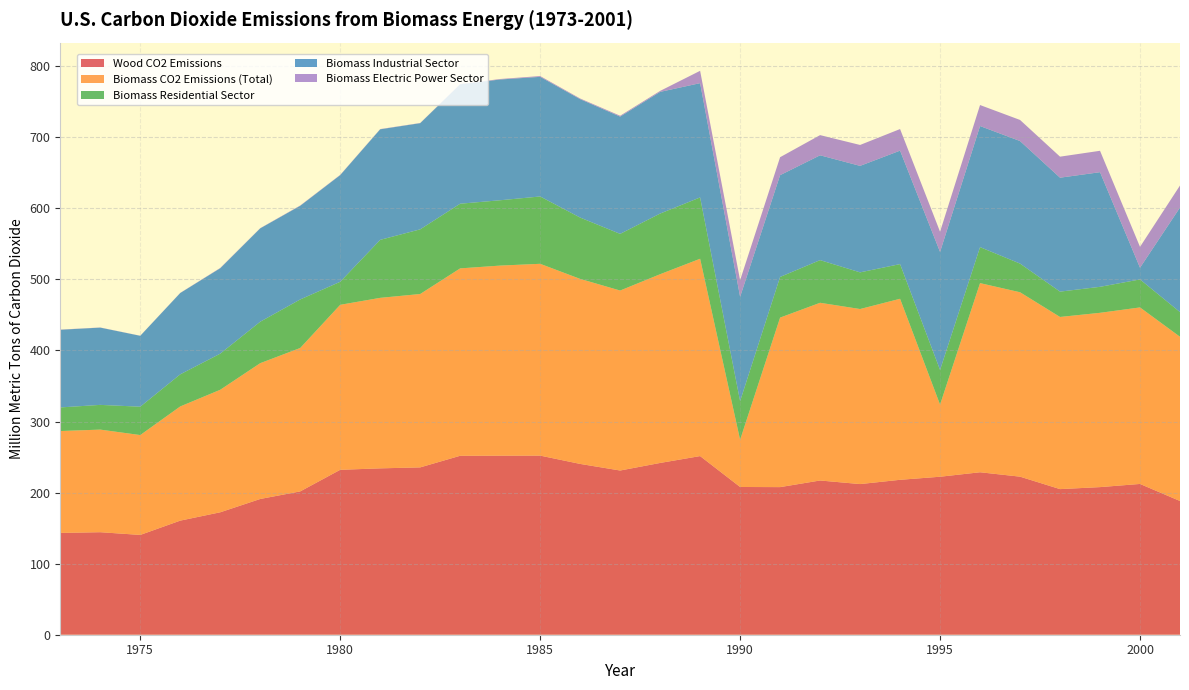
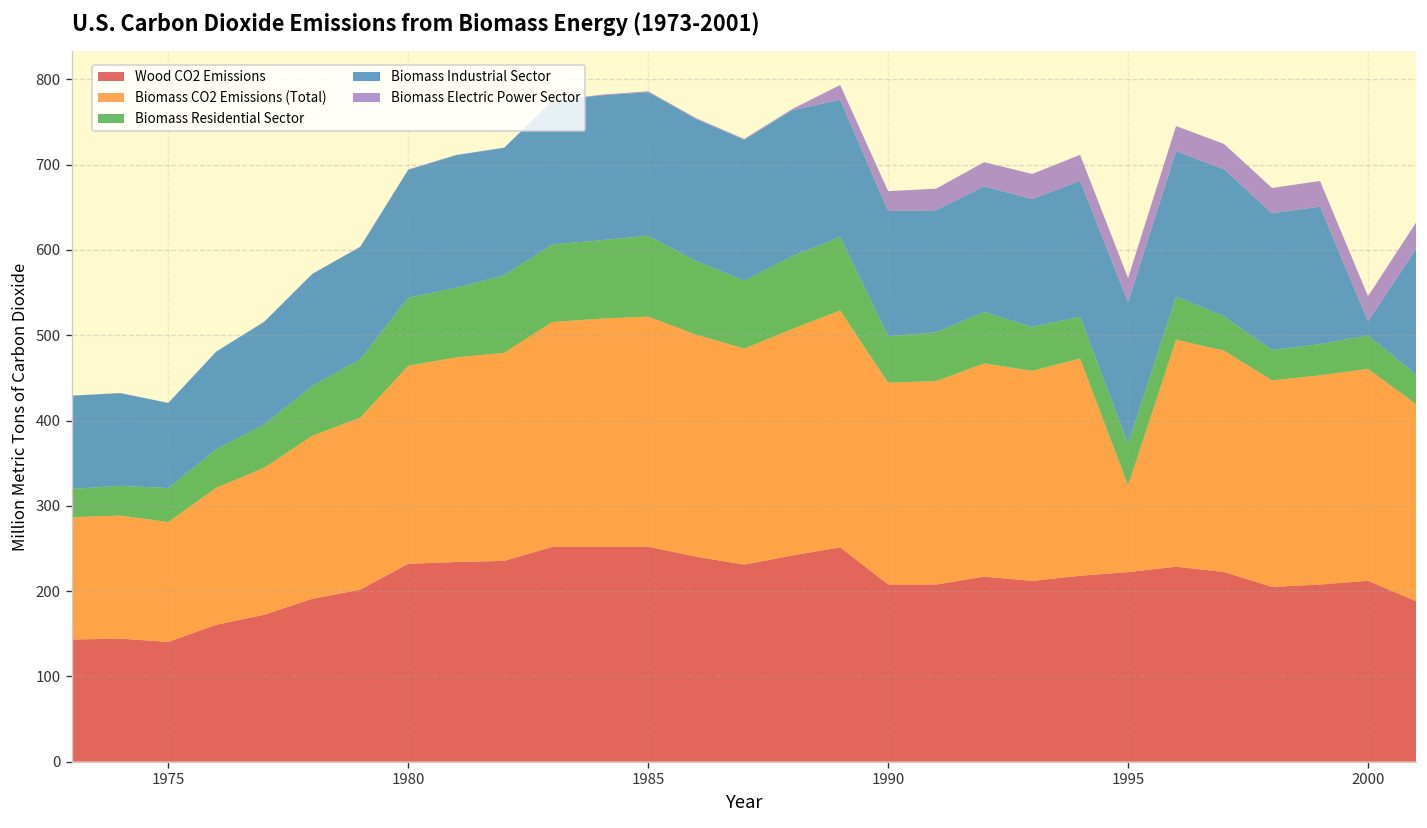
  {
    "Wood CO2 Emissions": {
      "1975": 140,
      "1980": 230,
      "1985": 250,
      "1990": 210,
      "1995": 220,
      "2000": 210
    },
    "Biomass CO2 Emissions (Total)": {
      "1975": 140,
      "1980": 230,
      "1985": 270,
-     "1990": 70,
+     "1990": 240,
      "1995": 100,
      "2000": 250
    },
    "Biomass Residential Sector": {
      "1975": 40,
-     "1980": 30,
+     "1980": 80,
      "1985": 90,
      "1990": 50,
      "1995": 50,
      "2000": 40
    },
    "Biomass Industrial Sector": {
      "1990": 150,
      "1995": 170,
      "2000": 20
    },
    "Biomass Electric Power Sector": {
      "1990": 20,
      "1995": 30,
      "2000": 30
    }
  }
